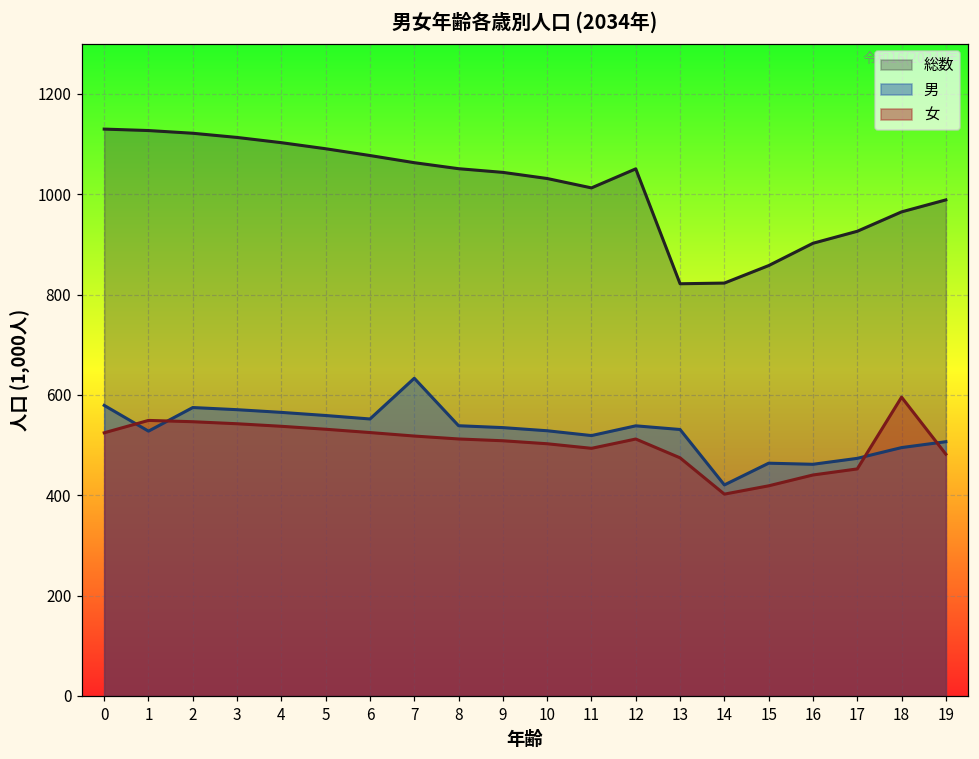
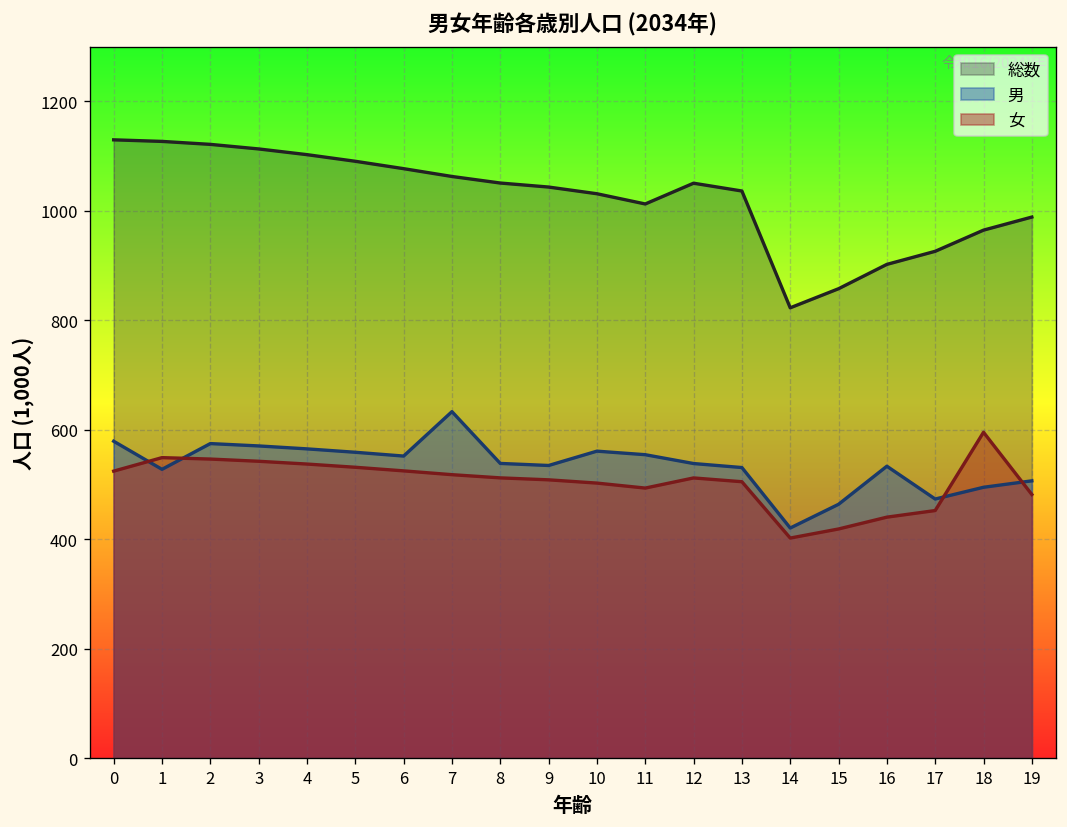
  {
    "総数": {
      "0": 1130,
      "1": 1130,
      "2": 1120,
      "3": 1110,
      "4": 1100,
      "5": 1090,
      "6": 1080,
      "7": 1060,
      "8": 1050,
      "9": 1040,
      "10": 1030,
      "11": 1010,
      "12": 1050,
-     "13": 820,
+     "13": 1040,
      "14": 820,
      "15": 860,
      "16": 900,
      "17": 930,
      "18": 960,
      "19": 990
    },
    "男": {
      "0": 580,
      "1": 530,
      "2": 570,
      "3": 570,
      "4": 570,
      "5": 560,
      "6": 550,
      "7": 630,
      "8": 540,
      "9": 530,
-     "10": 530,
-     "11": 520,
+     "10": 560,
+     "11": 550,
      "12": 540,
      "13": 530,
      "14": 420,
      "15": 460,
-     "16": 460,
+     "16": 530,
      "17": 470,
      "18": 500,
      "19": 510
    },
    "女": {
      "0": 520,
      "1": 550,
      "2": 550,
      "3": 540,
      "4": 540,
      "5": 530,
      "6": 530,
      "7": 520,
      "8": 510,
      "9": 510,
      "10": 500,
      "11": 490,
      "12": 510,
-     "13": 470,
+     "13": 510,
      "14": 400,
      "15": 420,
      "16": 440,
      "17": 450,
      "18": 600,
      "19": 480
    }
  }
